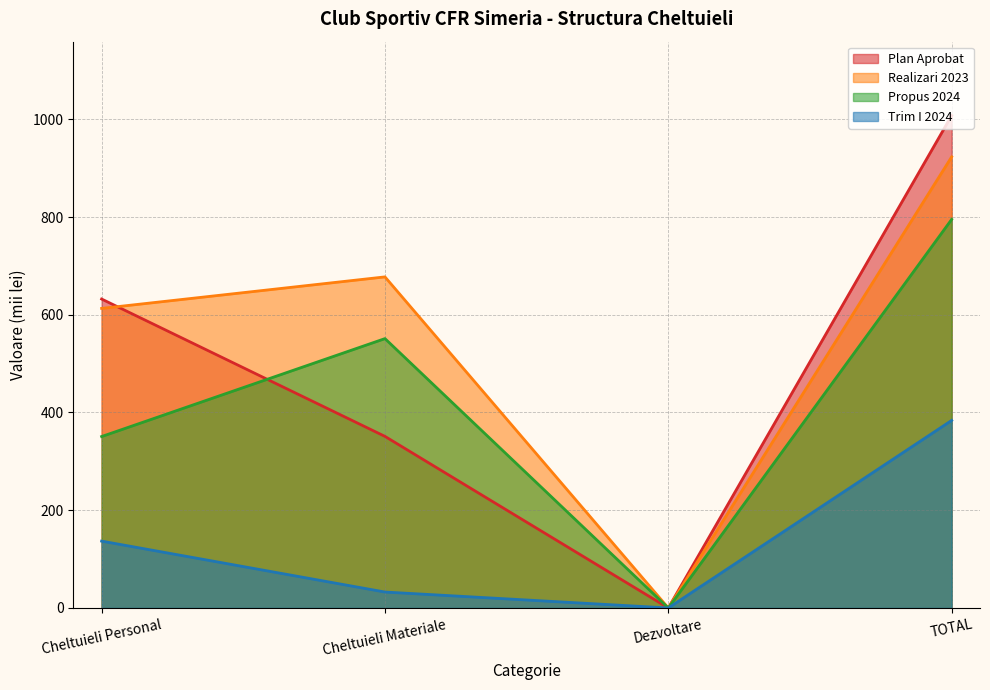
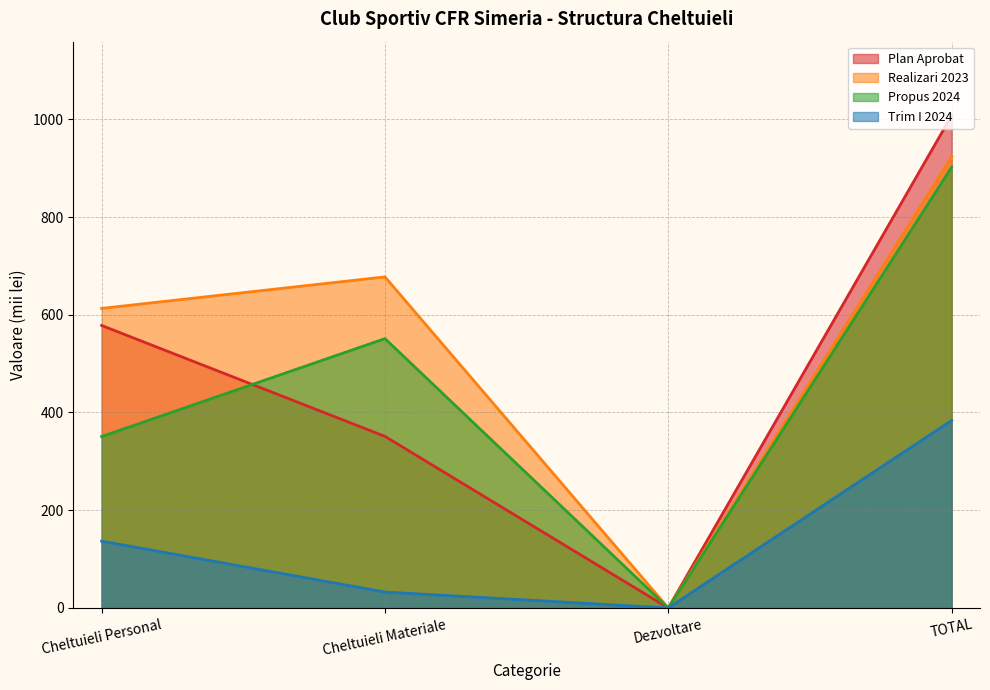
  {
    "Plan Aprobat": {
-     "Cheltuieli Personal": 630,
+     "Cheltuieli Personal": 580,
      "Cheltuieli Materiale": 350
    },
    "Realizari 2023": {
      "Cheltuieli Personal": 610,
      "Cheltuieli Materiale": 680,
      "TOTAL": 920
    },
    "Propus 2024": {
      "Cheltuieli Personal": 350,
      "Cheltuieli Materiale": 550,
-     "TOTAL": 800
+     "TOTAL": 900
    },
    "Trim I 2024": {
      "Cheltuieli Personal": 140,
      "Cheltuieli Materiale": 30,
      "TOTAL": 380
    }
  }
